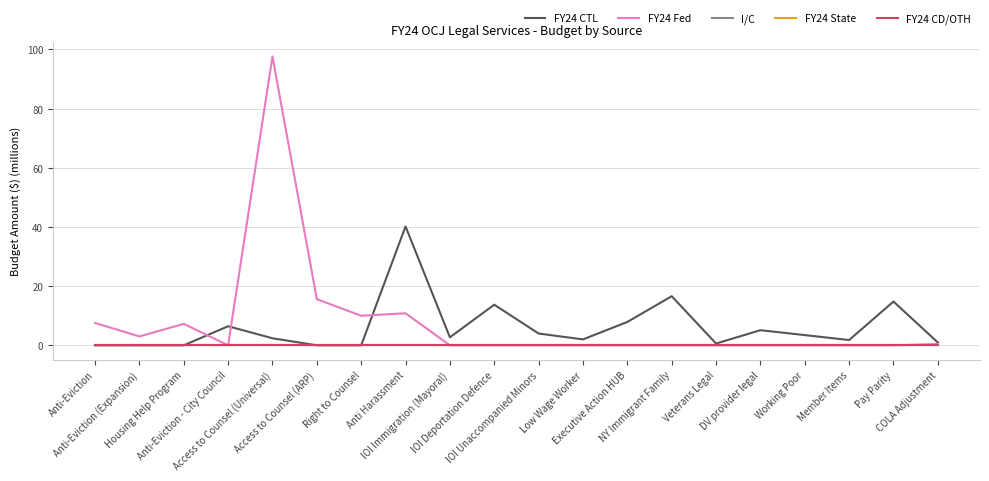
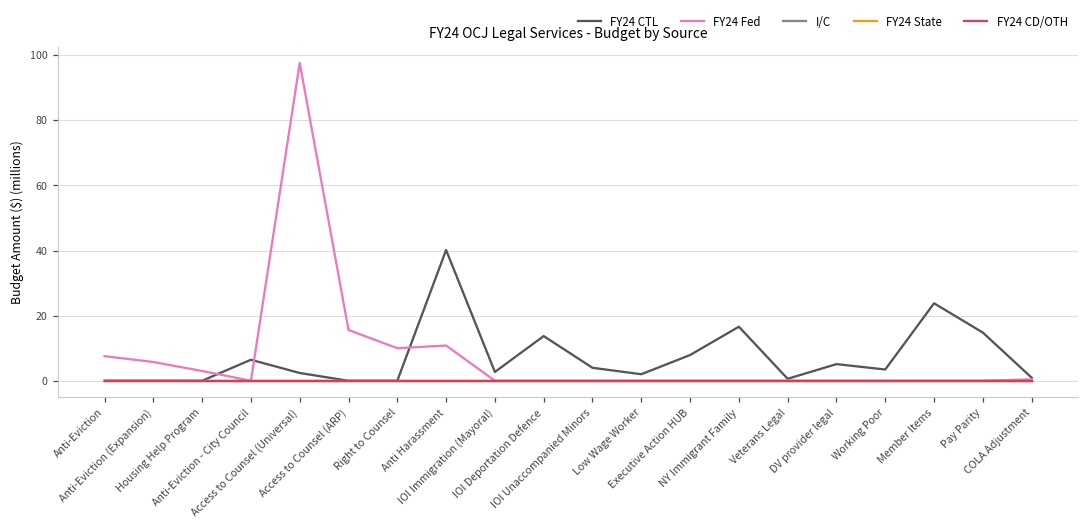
  {
    "FY24 CTL": {
      "Anti-Eviction - City Council": 6,
      "Access to Counsel (Universal)": 2,
      "Anti Harassment": 40,
      "IOI Immigration (Mayoral)": 3,
      "IOI Deportation Defence": 14,
      "IOI Unaccompanied Minors": 4,
      "Low Wage Worker": 2,
      "Executive Action HUB": 8,
      "NY Immigrant Family": 17,
      "DV provider legal": 5,
      "Working Poor": 3,
-     "Member Items": 2,
+     "Member Items": 24,
      "Pay Parity": 15
    },
    "FY24 Fed": {
      "Anti-Eviction": 8,
-     "Anti-Eviction (Expansion)": 3,
-     "Housing Help Program": 7,
+     "Anti-Eviction (Expansion)": 6,
+     "Housing Help Program": 3,
      "Access to Counsel (Universal)": 98,
      "Access to Counsel (ARP)": 16,
      "Right to Counsel": 10,
      "Anti Harassment": 11
    },
    "FY24 CD/OTH": {
      "Access to Counsel (Universal)": 0,
      "Anti Harassment": 0
    }
  }
